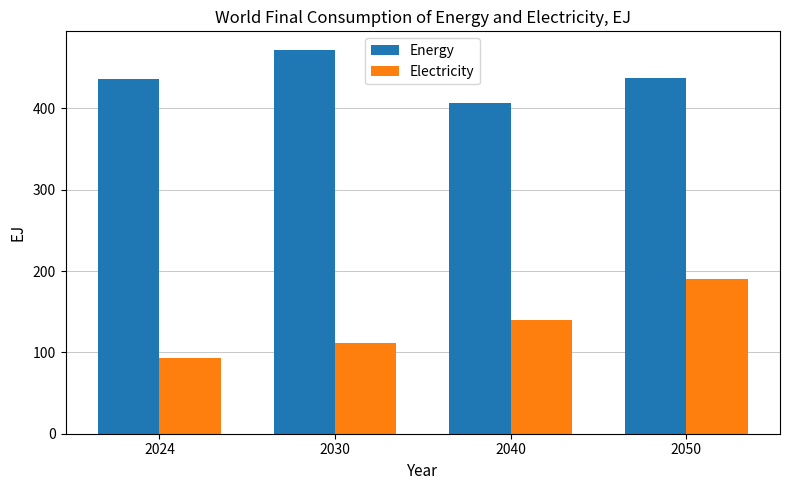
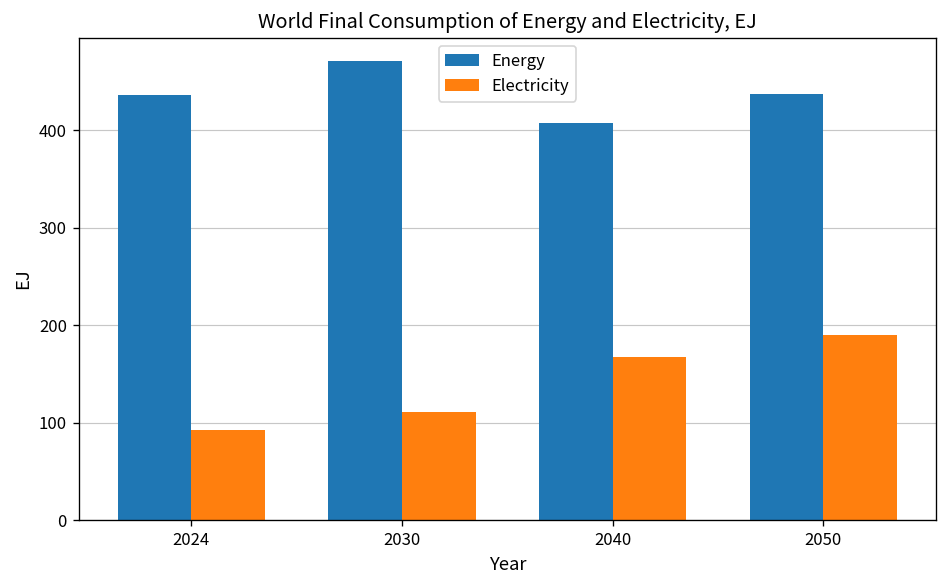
  {
    "Energy": {
      "2024": 440,
      "2030": 470,
      "2040": 410,
      "2050": 440
    },
    "Electricity": {
      "2024": 90,
      "2030": 110,
-     "2040": 140,
+     "2040": 170,
      "2050": 190
    }
  }
